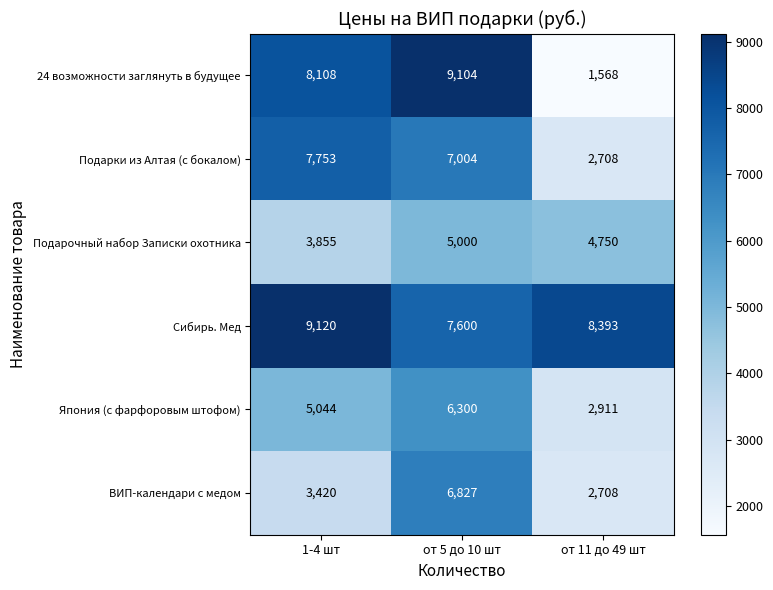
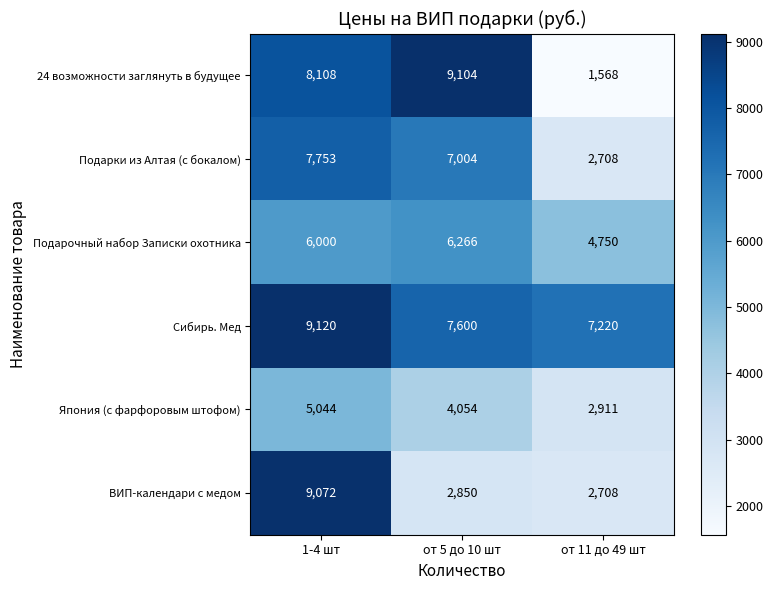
  {
    "24 возможности заглянуть в будущее": {
      "1-4 шт": "8,108",
      "от 5 до 10 шт": "9,104",
      "от 11 до 49 шт": "1,568"
    },
    "Подарки из Алтая (с бокалом)": {
      "1-4 шт": "7,753",
      "от 5 до 10 шт": "7,004",
      "от 11 до 49 шт": "2,708"
    },
    "Подарочный набор Записки охотника": {
-     "1-4 шт": "3,855",
-     "от 5 до 10 шт": "5,000",
+     "1-4 шт": "6,000",
+     "от 5 до 10 шт": "6,266",
      "от 11 до 49 шт": "4,750"
    },
    "Сибирь. Мед": {
      "1-4 шт": "9,120",
      "от 5 до 10 шт": "7,600",
-     "от 11 до 49 шт": "8,393"
+     "от 11 до 49 шт": "7,220"
    },
    "Япония (с фарфоровым штофом)": {
      "1-4 шт": "5,044",
-     "от 5 до 10 шт": "6,300",
+     "от 5 до 10 шт": "4,054",
      "от 11 до 49 шт": "2,911"
    },
    "ВИП-календари с медом": {
-     "1-4 шт": "3,420",
-     "от 5 до 10 шт": "6,827",
+     "1-4 шт": "9,072",
+     "от 5 до 10 шт": "2,850",
      "от 11 до 49 шт": "2,708"
    }
  }
